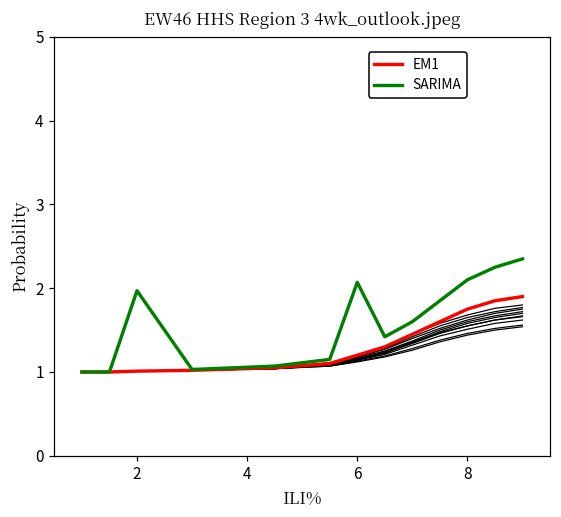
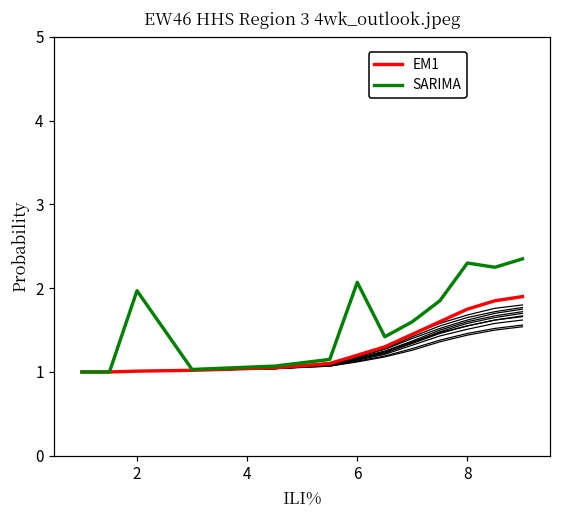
  {
    "EM1": {
      "8": 1.8
    },
    "SARIMA": {
      "2": 2.0,
      "6": 2.1,
-     "8": 2.1
+     "8": 2.3
    }
  }
